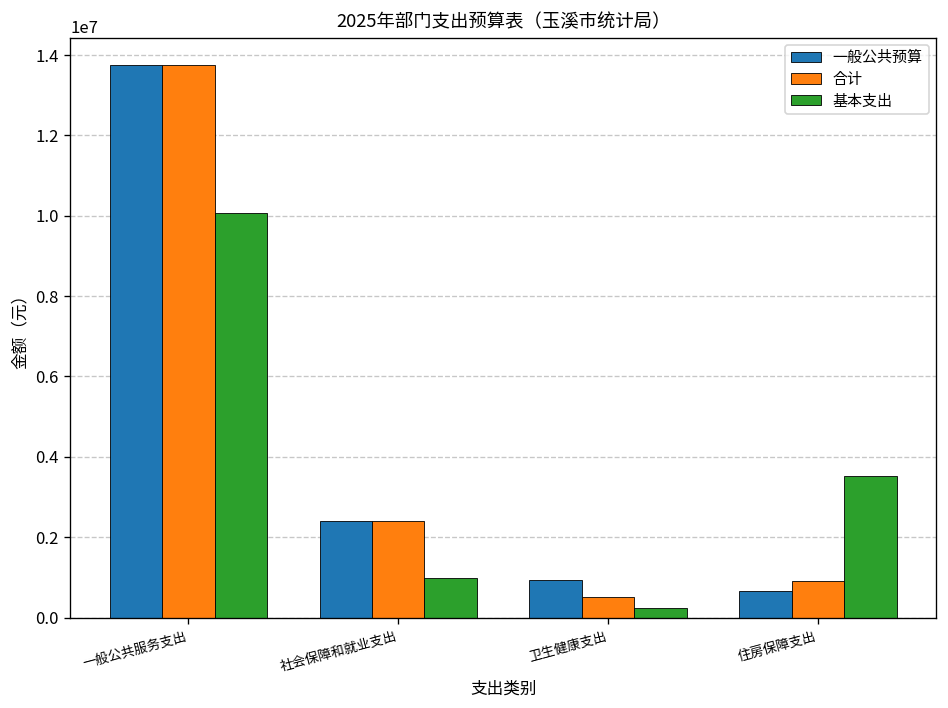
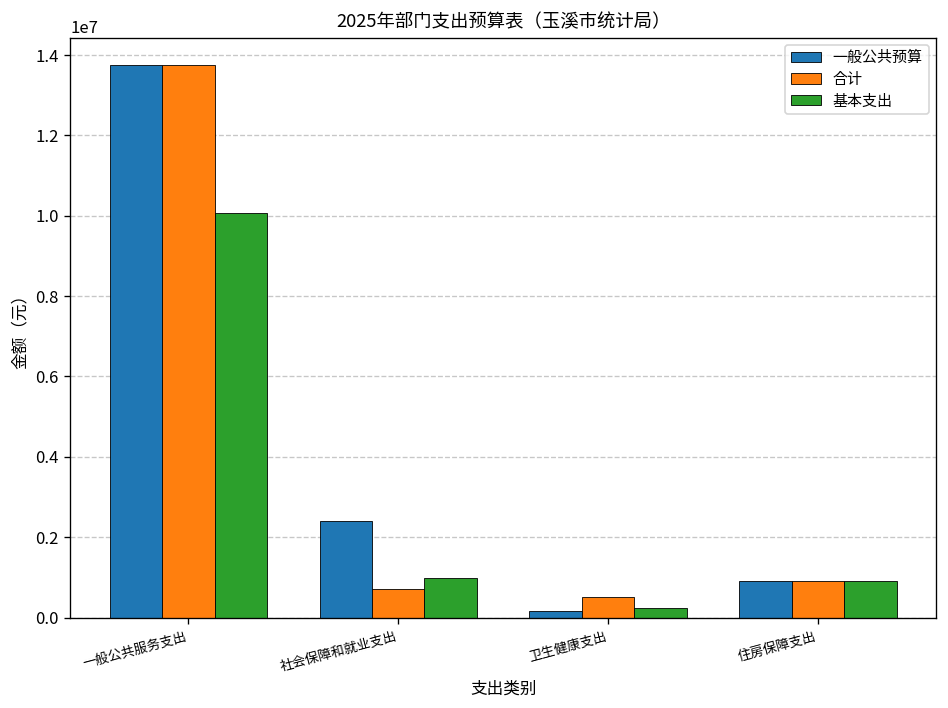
  {
    "一般公共预算": {
      "一般公共服务支出": 13700000,
      "社会保障和就业支出": 2400000,
-     "卫生健康支出": 900000,
-     "住房保障支出": 700000
+     "卫生健康支出": 200000,
+     "住房保障支出": 900000
    },
    "合计": {
      "一般公共服务支出": 13700000,
-     "社会保障和就业支出": 2400000,
+     "社会保障和就业支出": 700000,
      "卫生健康支出": 500000,
      "住房保障支出": 900000
    },
    "基本支出": {
      "一般公共服务支出": 10100000,
      "社会保障和就业支出": 1000000,
      "卫生健康支出": 200000,
-     "住房保障支出": 3500000
+     "住房保障支出": 900000
    }
  }
